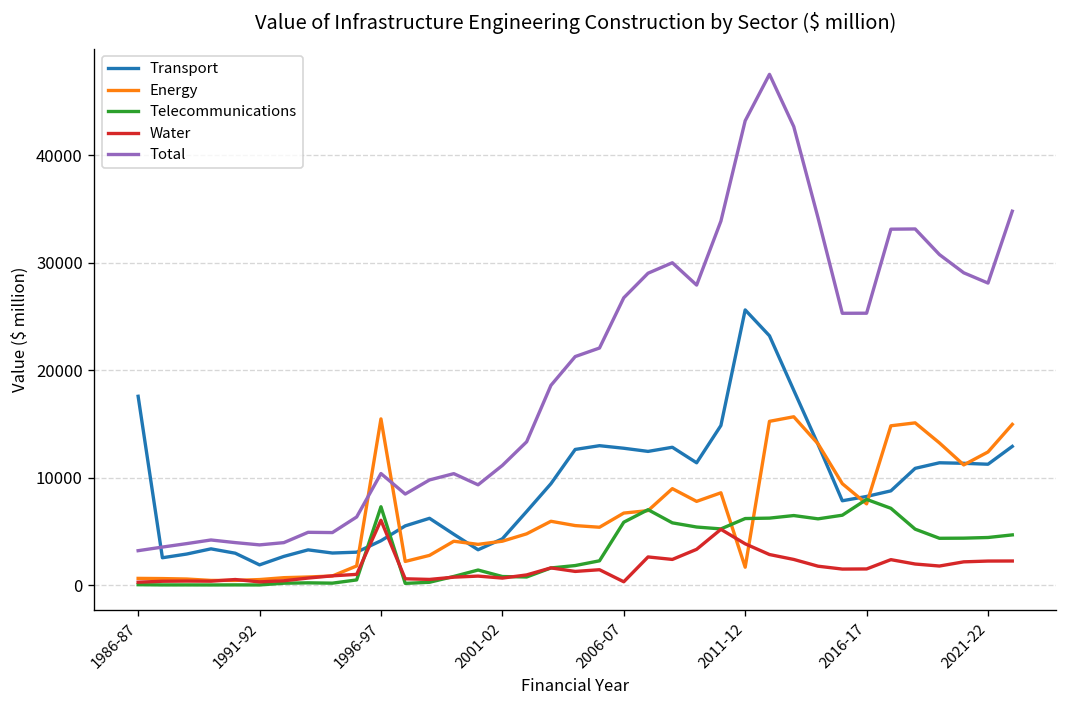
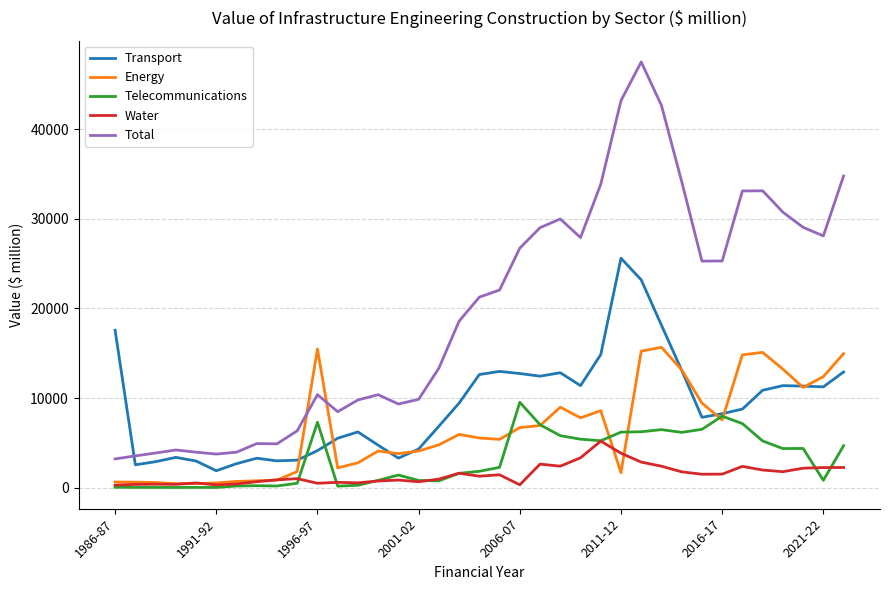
  {
    "Transport": {
      "1986-87": 18000,
      "1991-92": 2000,
      "1996-97": 4000,
      "2006-07": 13000,
      "2011-12": 26000,
      "2021-22": 11000
    },
    "Energy": {
      "1986-87": 1000,
      "1996-97": 15000,
      "2006-07": 7000,
      "2011-12": 2000,
      "2016-17": 8000,
      "2021-22": 12000
    },
    "Telecommunications": {
      "1991-92": 0,
      "1996-97": 7000,
-     "2006-07": 6000,
+     "2006-07": 10000,
      "2011-12": 6000,
-     "2021-22": 4000
+     "2021-22": 1000
    },
    "Water": {
-     "1996-97": 6000,
+     "1996-97": 0,
      "2006-07": 0,
      "2011-12": 4000,
      "2016-17": 2000,
      "2021-22": 2000
    },
    "Total": {
      "1986-87": 3000,
      "1991-92": 4000,
      "1996-97": 10000,
-     "2001-02": 11000,
+     "2001-02": 10000,
      "2006-07": 27000,
      "2011-12": 43000,
      "2016-17": 25000,
      "2021-22": 28000
    }
  }
